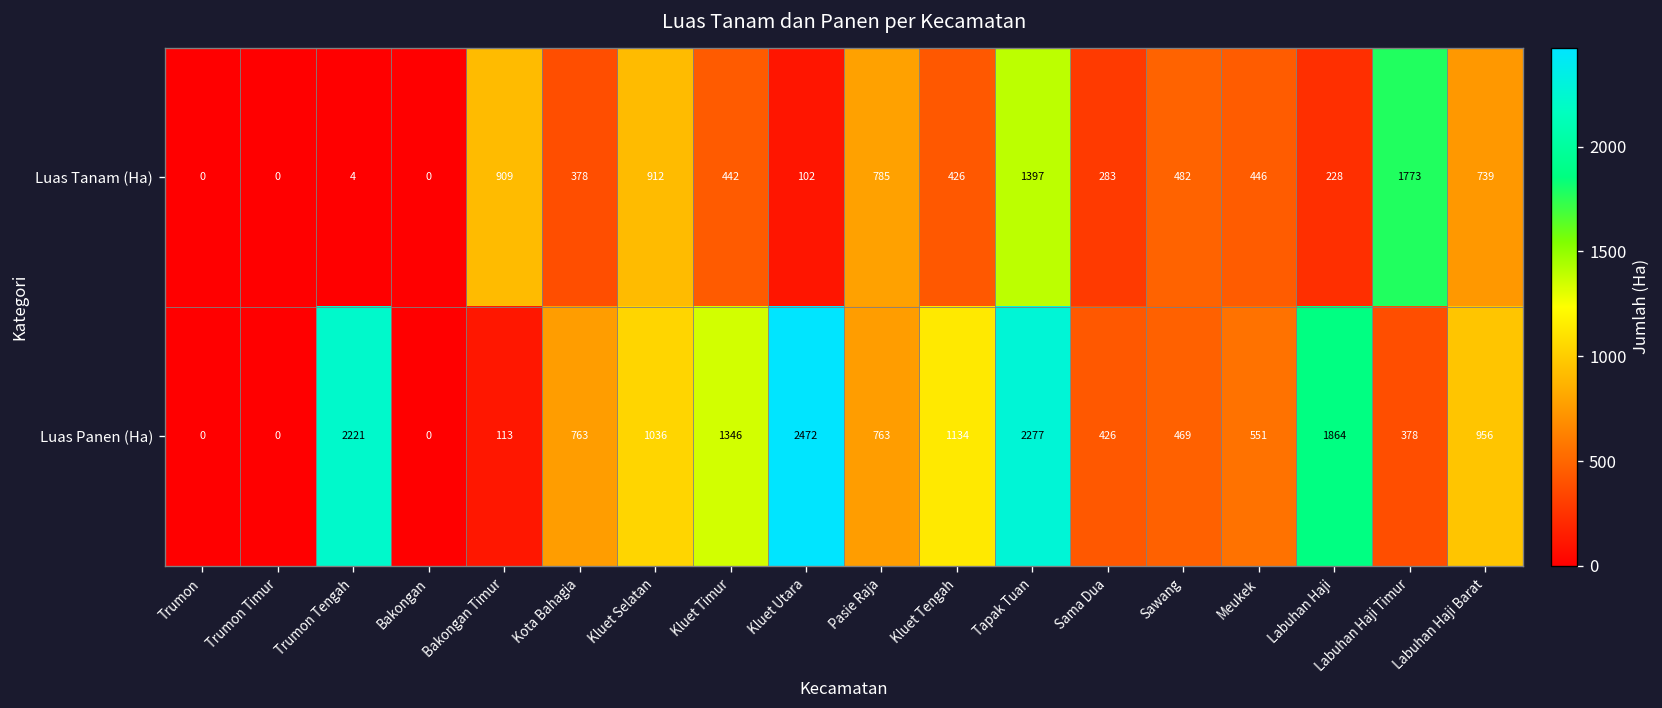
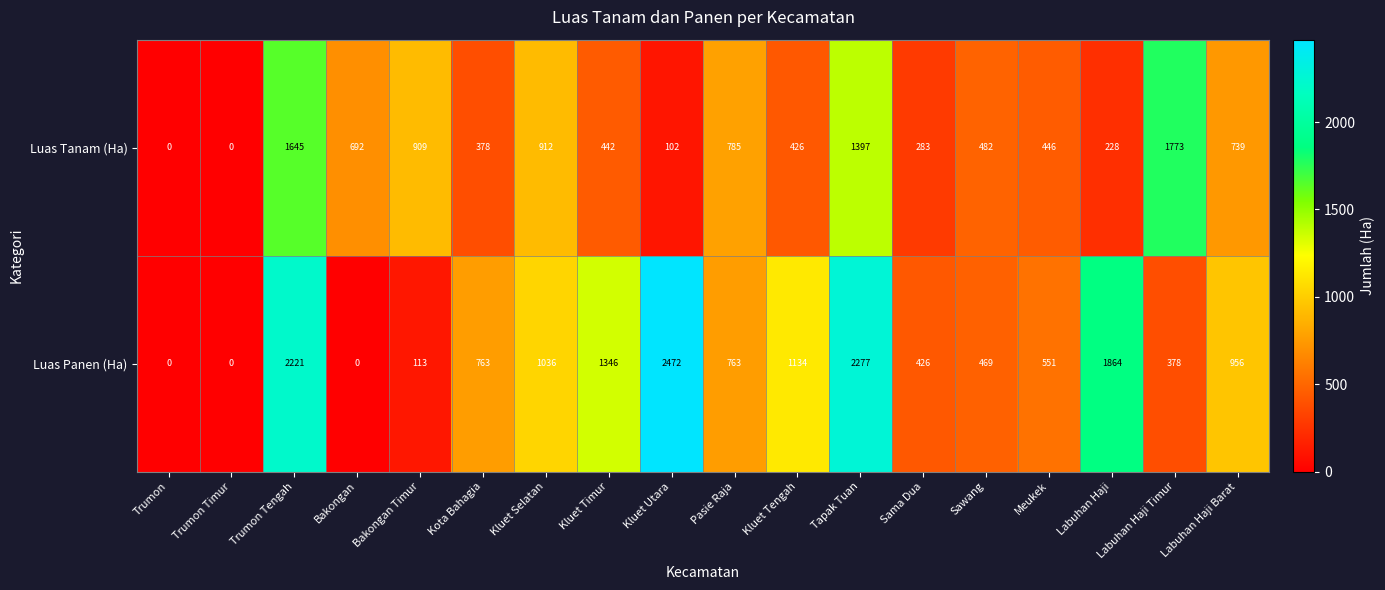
  {
    "Luas Tanam (Ha)": {
      "Trumon": 0,
      "Trumon Timur": 0,
-     "Trumon Tengah": 4,
-     "Bakongan": 0,
+     "Trumon Tengah": 1645,
+     "Bakongan": 692,
      "Bakongan Timur": 909,
      "Kota Bahagia": 378,
      "Kluet Selatan": 912,
      "Kluet Timur": 442,
      "Kluet Utara": 102,
      "Pasie Raja": 785,
      "Kluet Tengah": 426,
      "Tapak Tuan": 1397,
      "Sama Dua": 283,
      "Sawang": 482,
      "Meukek": 446,
      "Labuhan Haji": 228,
      "Labuhan Haji Timur": 1773,
      "Labuhan Haji Barat": 739
    },
    "Luas Panen (Ha)": {
      "Trumon": 0,
      "Trumon Timur": 0,
      "Trumon Tengah": 2221,
      "Bakongan": 0,
      "Bakongan Timur": 113,
      "Kota Bahagia": 763,
      "Kluet Selatan": 1036,
      "Kluet Timur": 1346,
      "Kluet Utara": 2472,
      "Pasie Raja": 763,
      "Kluet Tengah": 1134,
      "Tapak Tuan": 2277,
      "Sama Dua": 426,
      "Sawang": 469,
      "Meukek": 551,
      "Labuhan Haji": 1864,
      "Labuhan Haji Timur": 378,
      "Labuhan Haji Barat": 956
    }
  }
